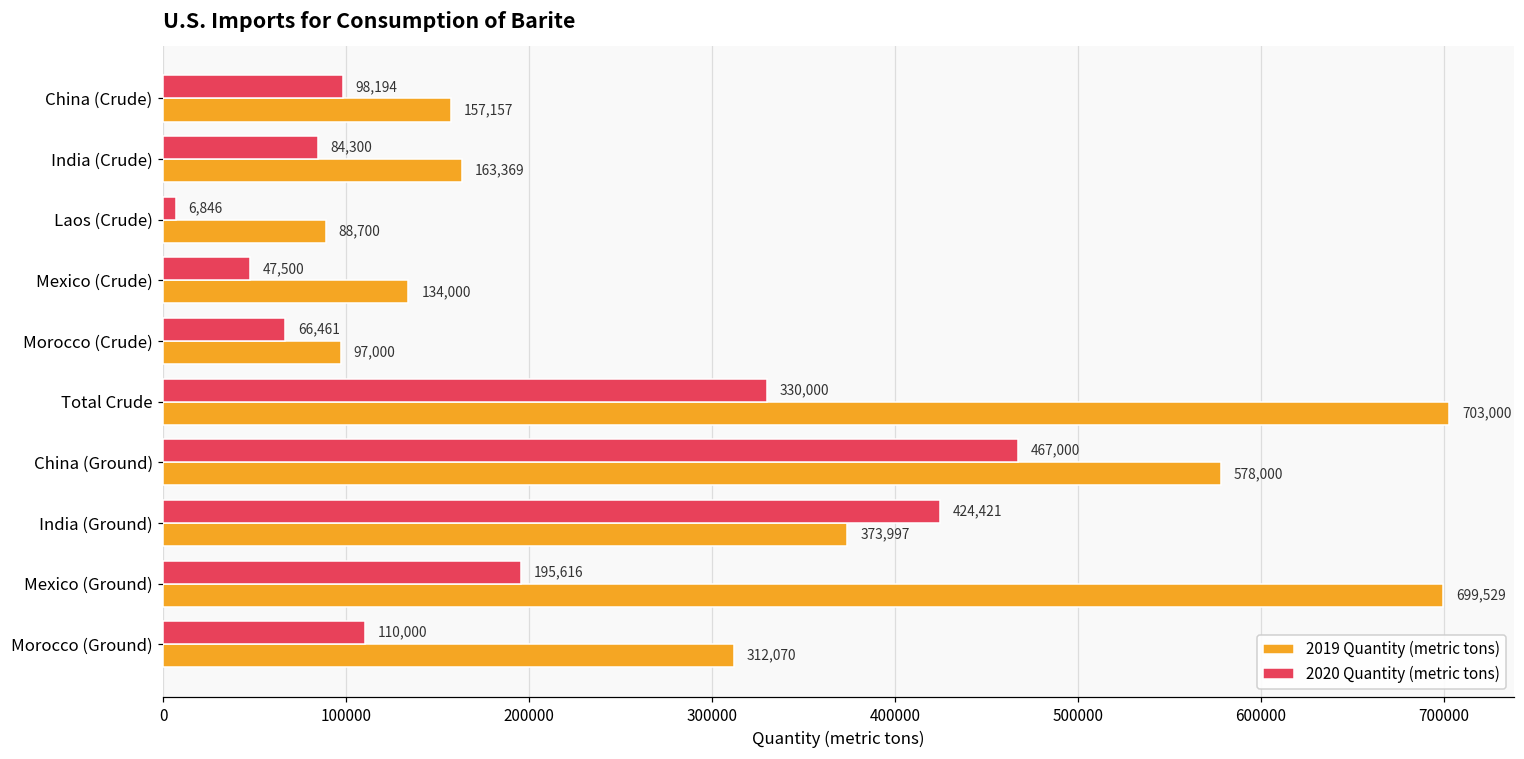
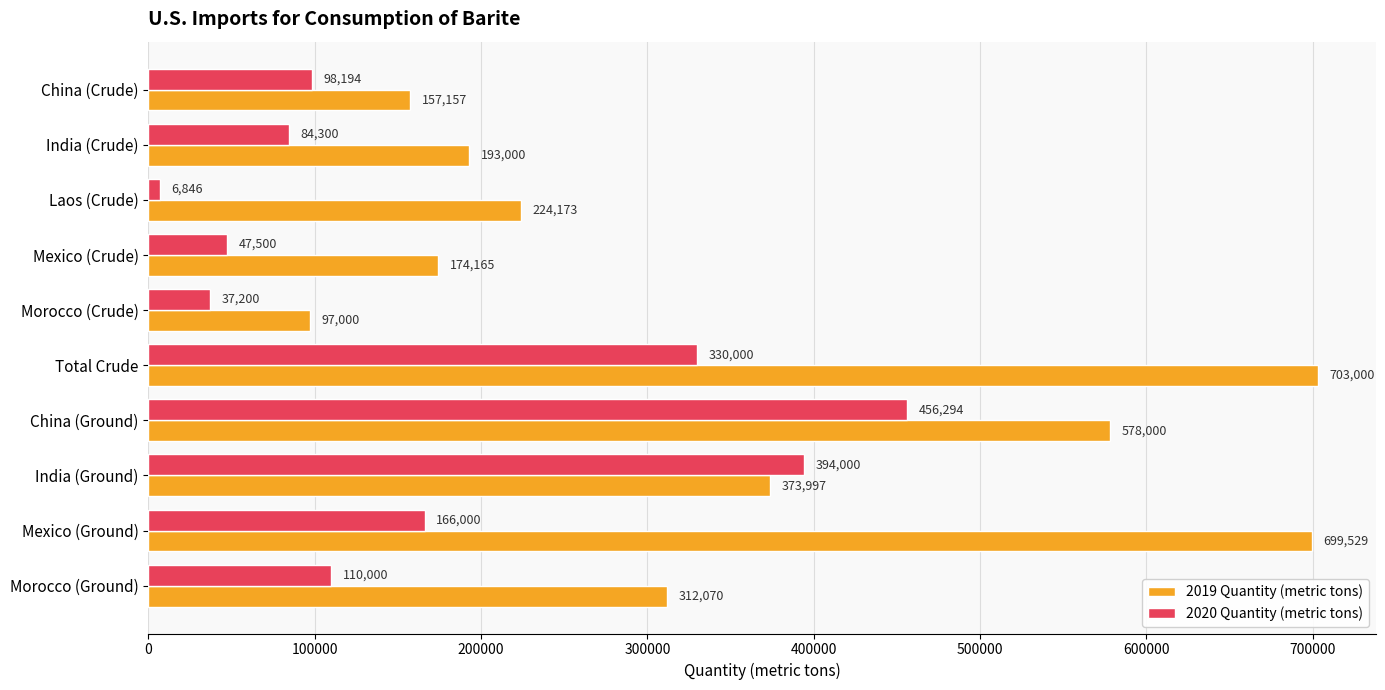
  {
    "2019 Quantity (metric tons)": {
      "China (Crude)": "157,157",
-     "India (Crude)": "163,369",
-     "Laos (Crude)": "88,700",
-     "Mexico (Crude)": "134,000",
+     "India (Crude)": "193,000",
+     "Laos (Crude)": "224,173",
+     "Mexico (Crude)": "174,165",
      "Morocco (Crude)": "97,000",
      "Total Crude": "703,000",
      "China (Ground)": "578,000",
      "India (Ground)": "373,997",
      "Mexico (Ground)": "699,529",
      "Morocco (Ground)": "312,070"
    },
    "2020 Quantity (metric tons)": {
      "China (Crude)": "98,194",
      "India (Crude)": "84,300",
      "Laos (Crude)": "6,846",
      "Mexico (Crude)": "47,500",
-     "Morocco (Crude)": "66,461",
+     "Morocco (Crude)": "37,200",
      "Total Crude": "330,000",
-     "China (Ground)": "467,000",
-     "India (Ground)": "424,421",
-     "Mexico (Ground)": "195,616",
+     "China (Ground)": "456,294",
+     "India (Ground)": "394,000",
+     "Mexico (Ground)": "166,000",
      "Morocco (Ground)": "110,000"
    }
  }
